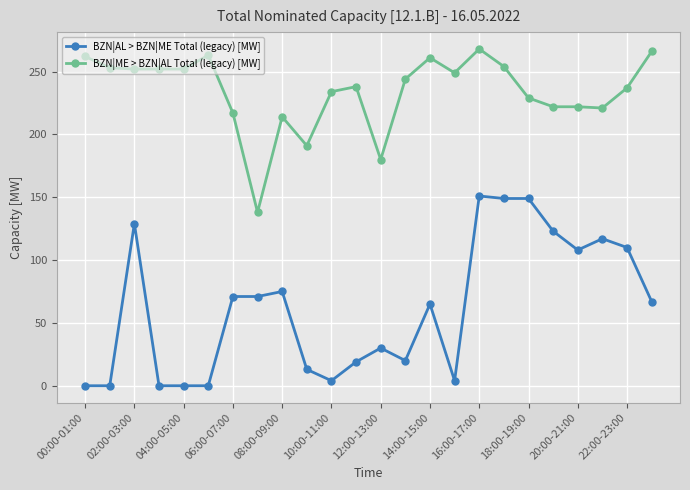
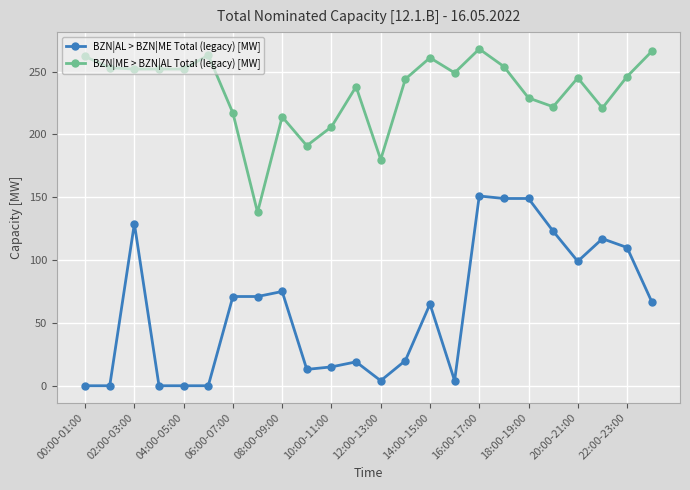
  {
    "BZN|AL > BZN|ME Total (legacy) [MW]": {
      "00:00-01:00": 0,
      "02:00-03:00": 129,
      "04:00-05:00": 0,
      "06:00-07:00": 71,
      "08:00-09:00": 75,
-     "10:00-11:00": 4,
-     "12:00-13:00": 30,
+     "10:00-11:00": 15,
+     "12:00-13:00": 4,
      "14:00-15:00": 65,
      "16:00-17:00": 151,
      "18:00-19:00": 149,
-     "20:00-21:00": 108,
+     "20:00-21:00": 99,
      "22:00-23:00": 110
    },
    "BZN|ME > BZN|AL Total (legacy) [MW]": {
      "06:00-07:00": 217,
      "08:00-09:00": 214,
-     "10:00-11:00": 234,
+     "10:00-11:00": 206,
      "12:00-13:00": 180,
      "14:00-15:00": 261,
      "16:00-17:00": 268,
      "18:00-19:00": 229,
-     "20:00-21:00": 222,
-     "22:00-23:00": 237
+     "20:00-21:00": 245,
+     "22:00-23:00": 246
    }
  }
